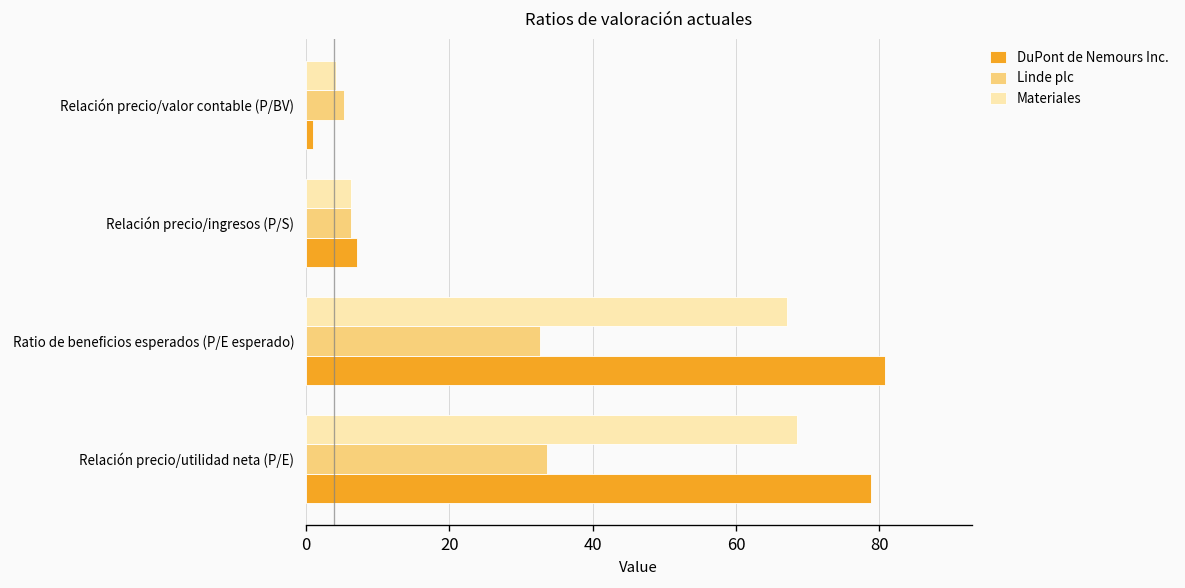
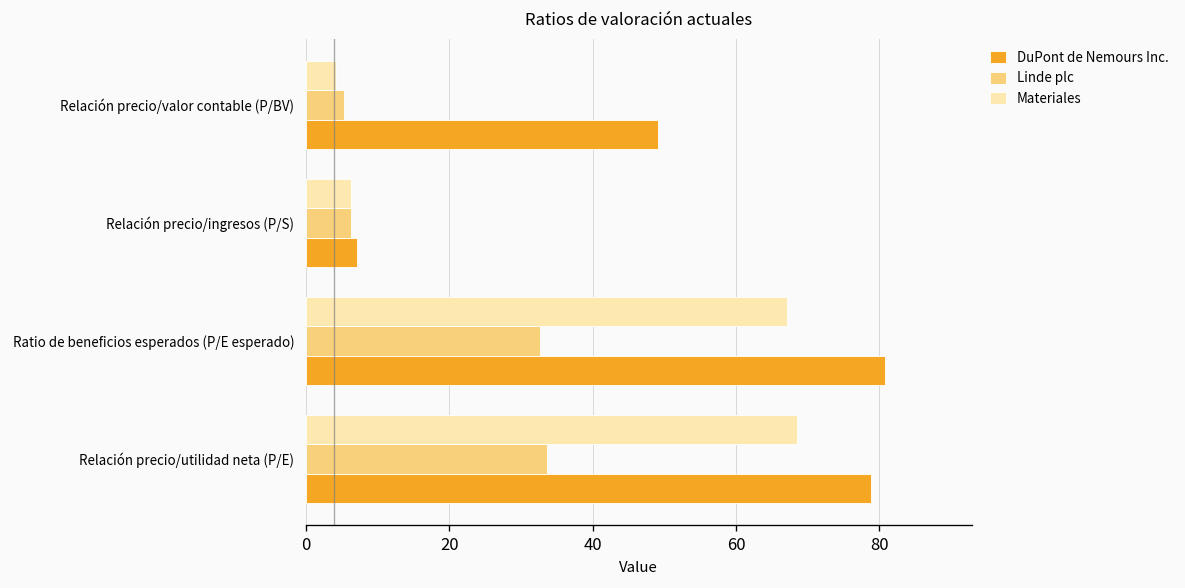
  {
    "DuPont de Nemours Inc.": {
-     "Relación precio/valor contable (P/BV)": 1,
+     "Relación precio/valor contable (P/BV)": 49,
      "Relación precio/ingresos (P/S)": 7,
      "Ratio de beneficios esperados (P/E esperado)": 81,
      "Relación precio/utilidad neta (P/E)": 79
    }
  }
